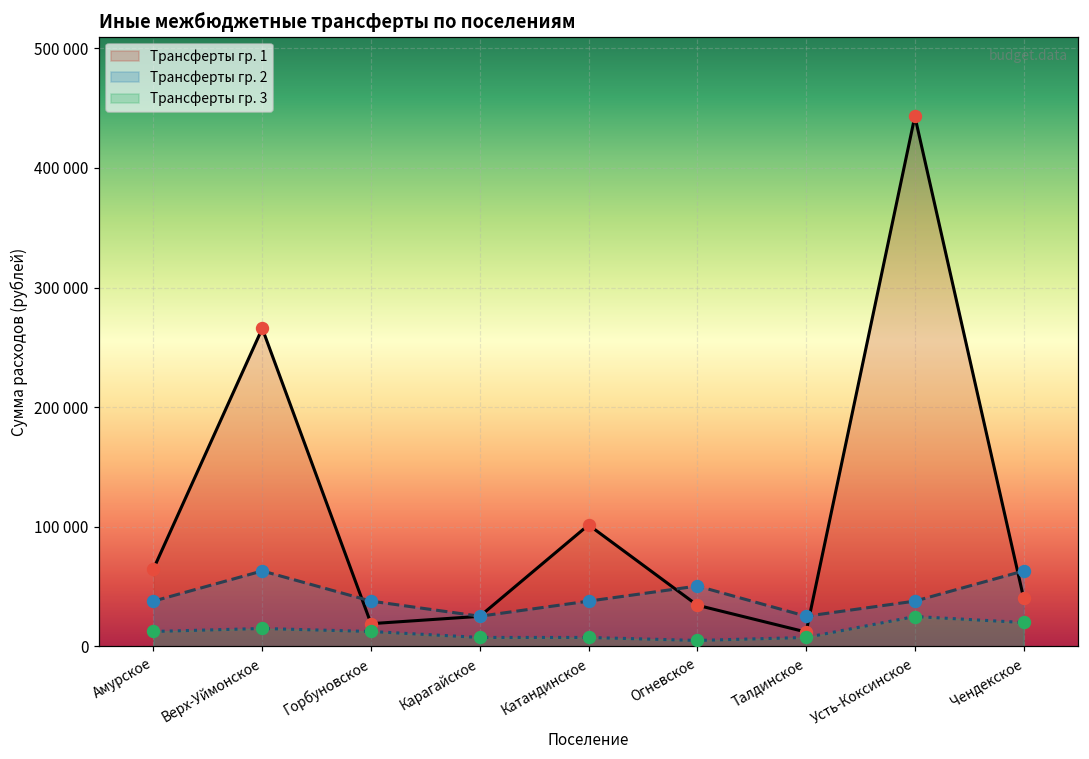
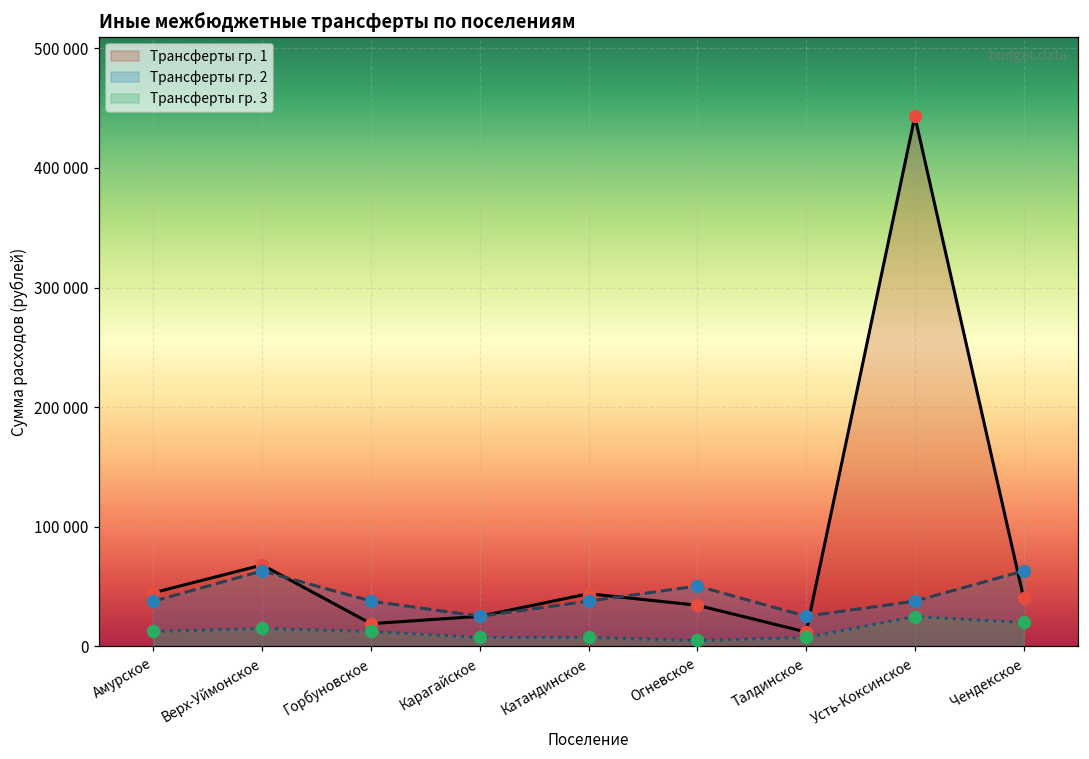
  {
    "Трансферты гр. 1": {
-     "Амурское": 65000,
-     "Верх-Уймонское": 266000,
+     "Амурское": 45000,
+     "Верх-Уймонское": 68000,
      "Горбуновское": 19000,
-     "Катандинское": 102000,
+     "Катандинское": 44000,
      "Огневское": 34000,
      "Талдинское": 12000,
      "Усть-Коксинское": 443000,
      "Чендекское": 40000
    }
  }
